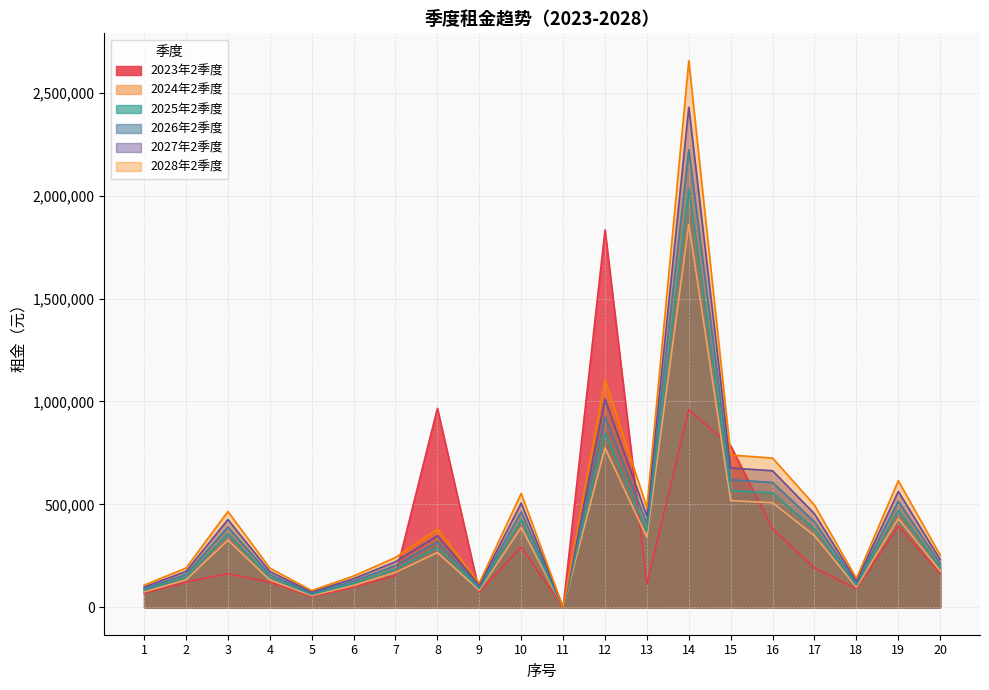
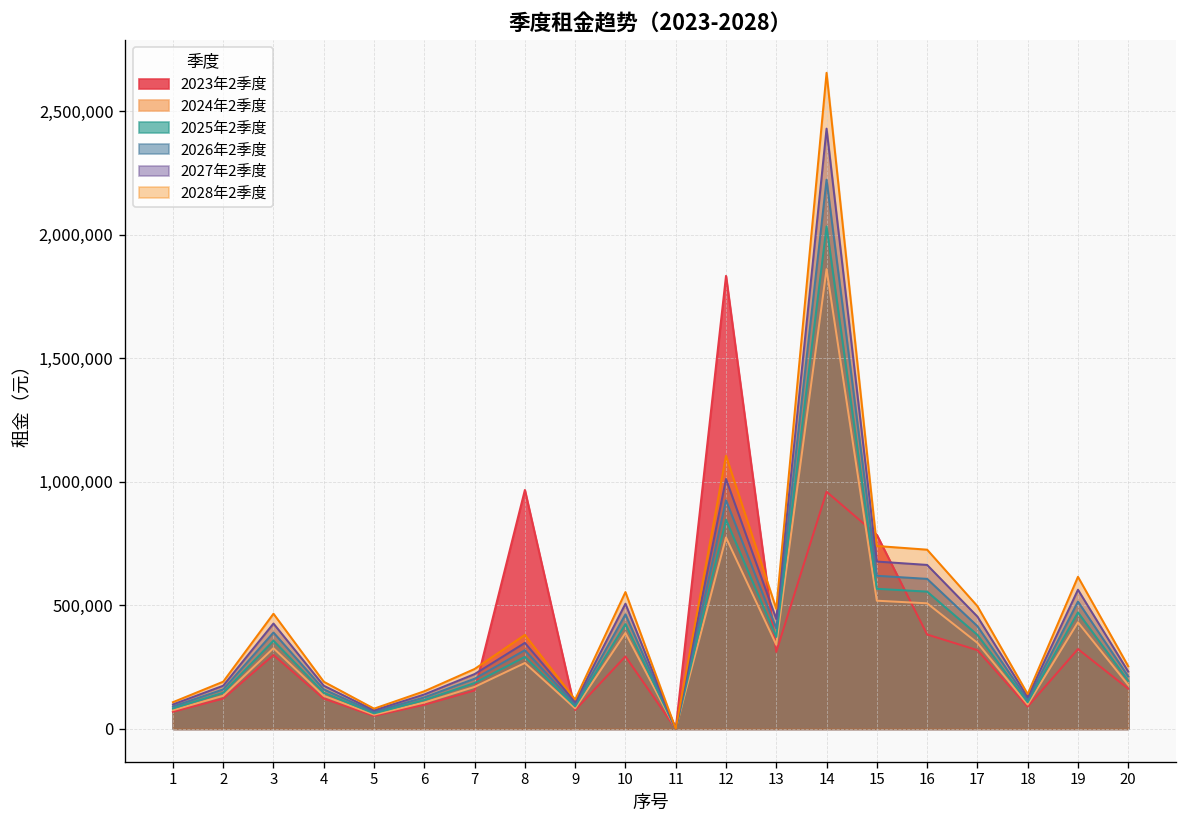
  {
    "2023年2季度": {
-     "3": "160,000",
+     "3": "300,000",
      "7": "160,000",
      "8": "970,000",
      "10": "290,000",
      "12": "1,830,000",
-     "13": "110,000",
+     "13": "310,000",
      "14": "960,000",
      "15": "790,000",
      "16": "380,000",
-     "17": "190,000",
-     "19": "390,000",
+     "17": "320,000",
+     "19": "320,000",
      "20": "160,000"
    }
  }
